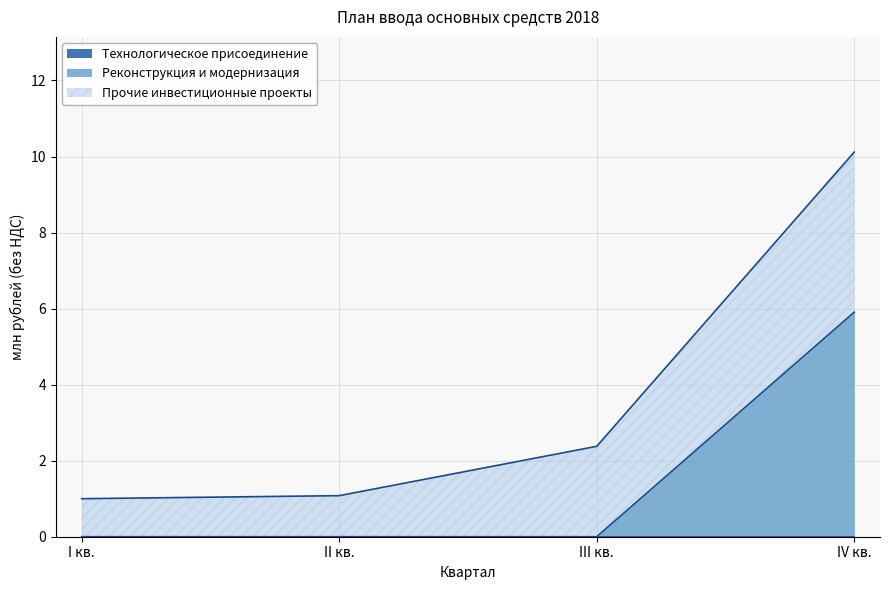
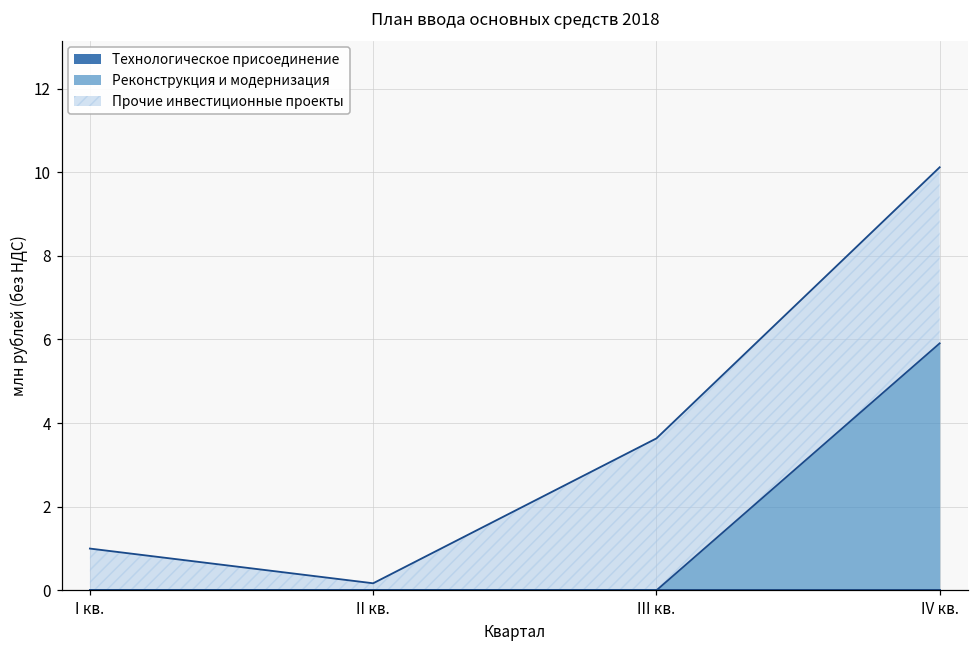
  {
    "Технологическое присоединение": {
      "IV кв.": 0.0
    },
    "Реконструкция и модернизация": {
      "IV кв.": 5.9
    },
    "Прочие инвестиционные проекты": {
      "I кв.": 1.0,
-     "II кв.": 1.1,
-     "III кв.": 2.4,
+     "II кв.": 0.2,
+     "III кв.": 3.6,
      "IV кв.": 4.2
    }
  }
